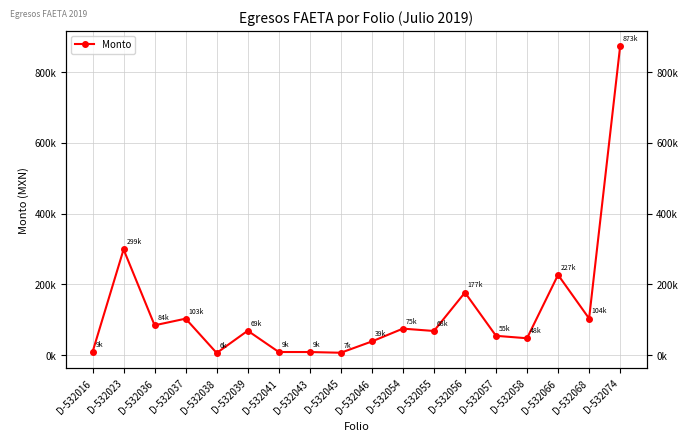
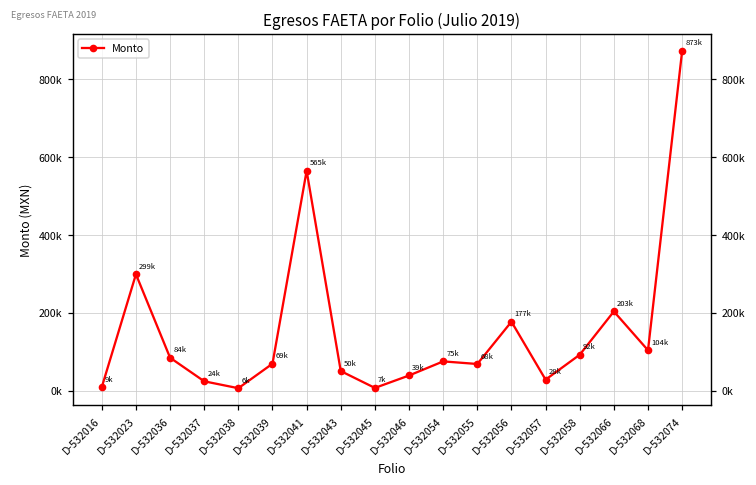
  {
    "D-532016": "9k",
    "D-532023": "299k",
    "D-532036": "84k",
-   "D-532037": "103k",
+   "D-532037": "24k",
    "D-532038": "6k",
    "D-532039": "69k",
-   "D-532041": "9k",
-   "D-532043": "9k",
+   "D-532041": "565k",
+   "D-532043": "50k",
    "D-532045": "7k",
    "D-532046": "39k",
    "D-532054": "75k",
    "D-532055": "68k",
    "D-532056": "177k",
-   "D-532057": "55k",
-   "D-532058": "48k",
-   "D-532066": "227k",
+   "D-532057": "28k",
+   "D-532058": "92k",
+   "D-532066": "203k",
    "D-532068": "104k",
    "D-532074": "873k"
  }
